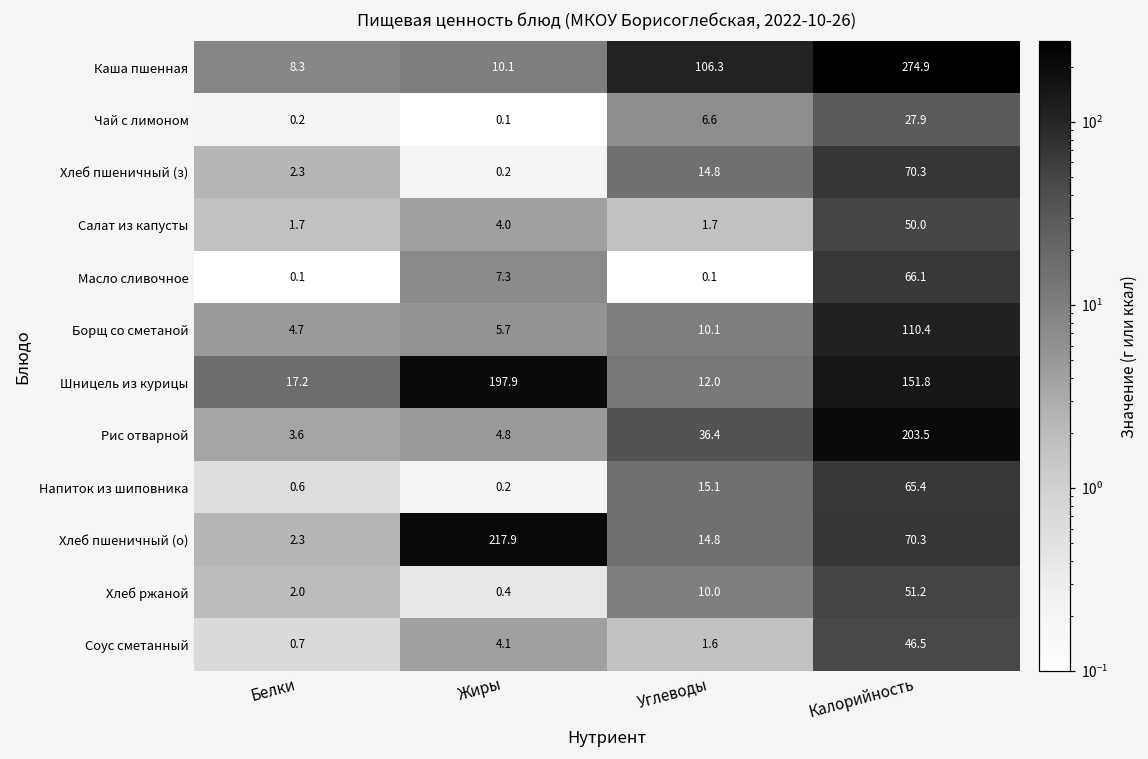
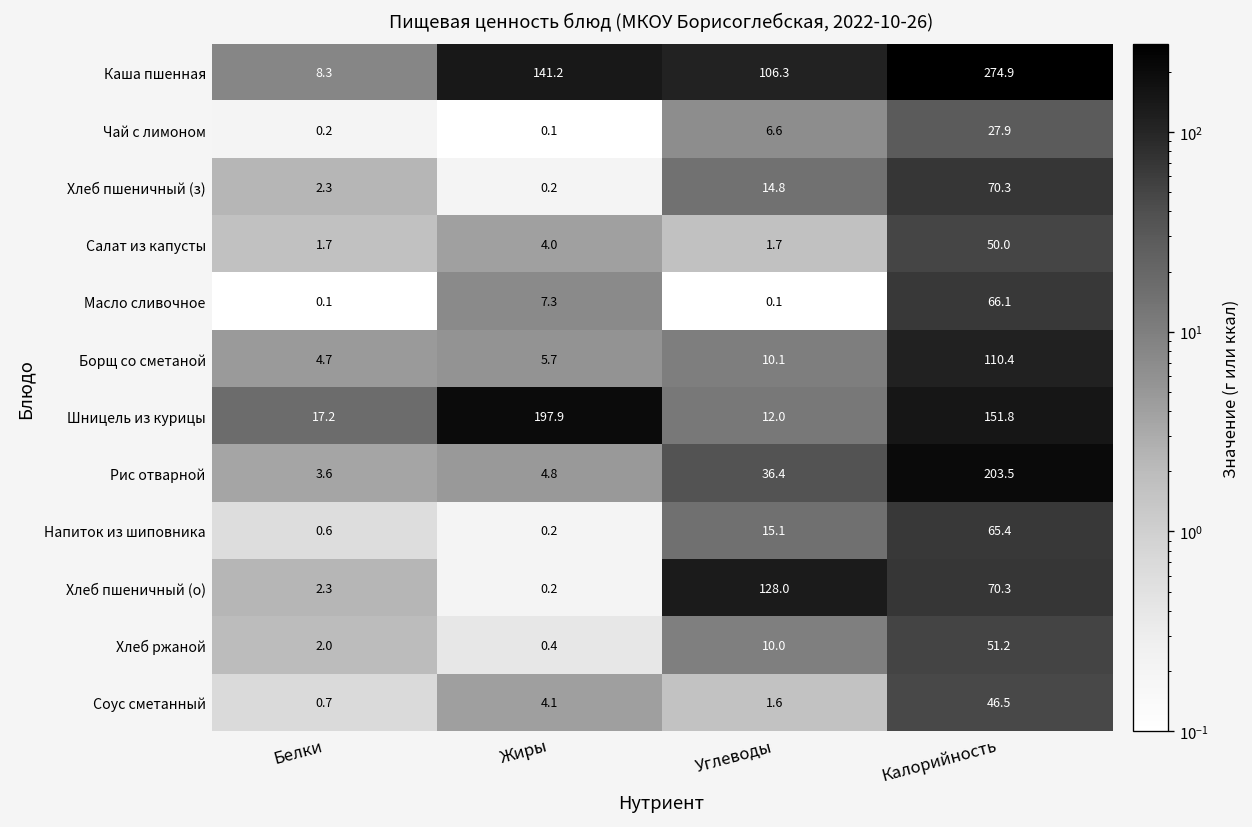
  {
    "Каша пшенная": {
      "Белки": 8.3,
-     "Жиры": 10.1,
+     "Жиры": 141.2,
      "Углеводы": 106.3,
      "Калорийность": 274.9
    },
    "Чай с лимоном": {
      "Белки": 0.2,
      "Жиры": 0.1,
      "Углеводы": 6.6,
      "Калорийность": 27.9
    },
    "Хлеб пшеничный (з)": {
      "Белки": 2.3,
      "Жиры": 0.2,
      "Углеводы": 14.8,
      "Калорийность": 70.3
    },
    "Салат из капусты": {
      "Белки": 1.7,
      "Жиры": 4.0,
      "Углеводы": 1.7,
      "Калорийность": 50.0
    },
    "Масло сливочное": {
      "Белки": 0.1,
      "Жиры": 7.3,
      "Углеводы": 0.1,
      "Калорийность": 66.1
    },
    "Борщ со сметаной": {
      "Белки": 4.7,
      "Жиры": 5.7,
      "Углеводы": 10.1,
      "Калорийность": 110.4
    },
    "Шницель из курицы": {
      "Белки": 17.2,
      "Жиры": 197.9,
      "Углеводы": 12.0,
      "Калорийность": 151.8
    },
    "Рис отварной": {
      "Белки": 3.6,
      "Жиры": 4.8,
      "Углеводы": 36.4,
      "Калорийность": 203.5
    },
    "Напиток из шиповника": {
      "Белки": 0.6,
      "Жиры": 0.2,
      "Углеводы": 15.1,
      "Калорийность": 65.4
    },
    "Хлеб пшеничный (о)": {
      "Белки": 2.3,
-     "Жиры": 217.9,
-     "Углеводы": 14.8,
+     "Жиры": 0.2,
+     "Углеводы": 128.0,
      "Калорийность": 70.3
    },
    "Хлеб ржаной": {
      "Белки": 2.0,
      "Жиры": 0.4,
      "Углеводы": 10.0,
      "Калорийность": 51.2
    },
    "Соус сметанный": {
      "Белки": 0.7,
      "Жиры": 4.1,
      "Углеводы": 1.6,
      "Калорийность": 46.5
    }
  }
